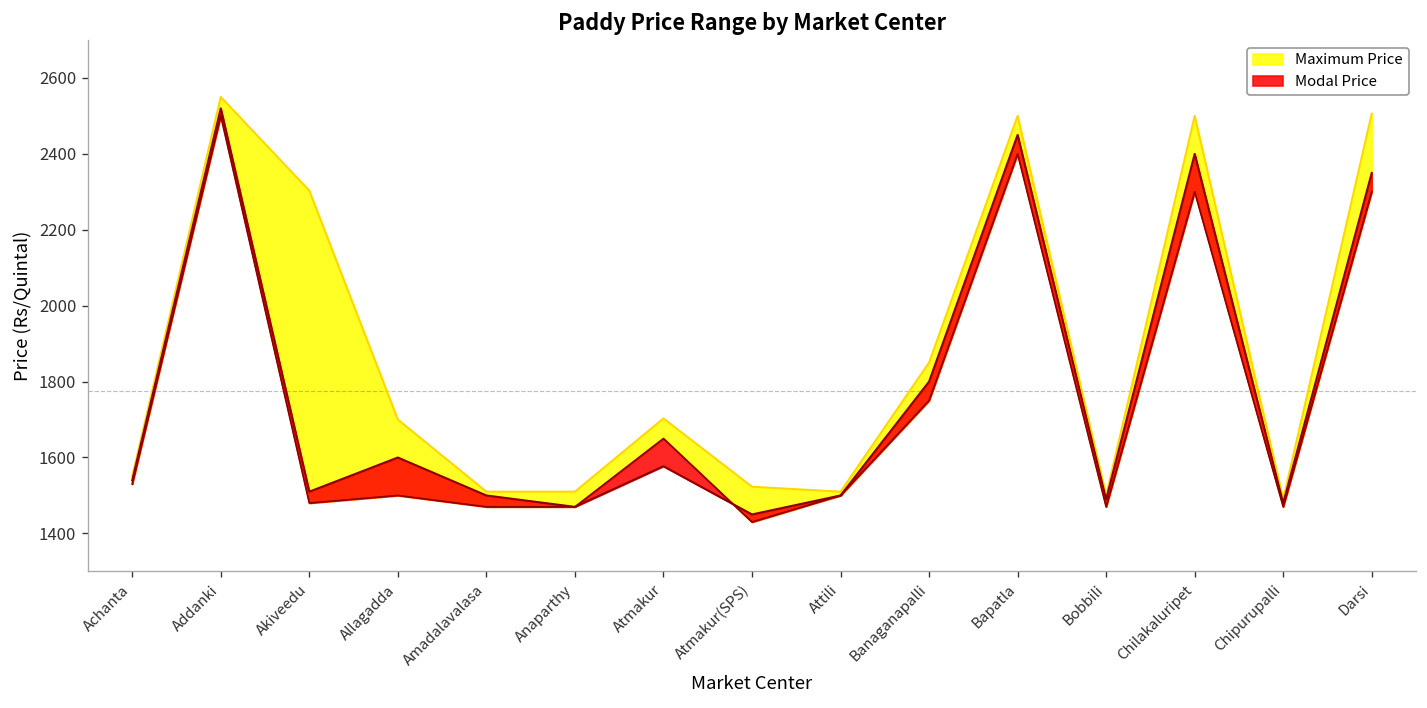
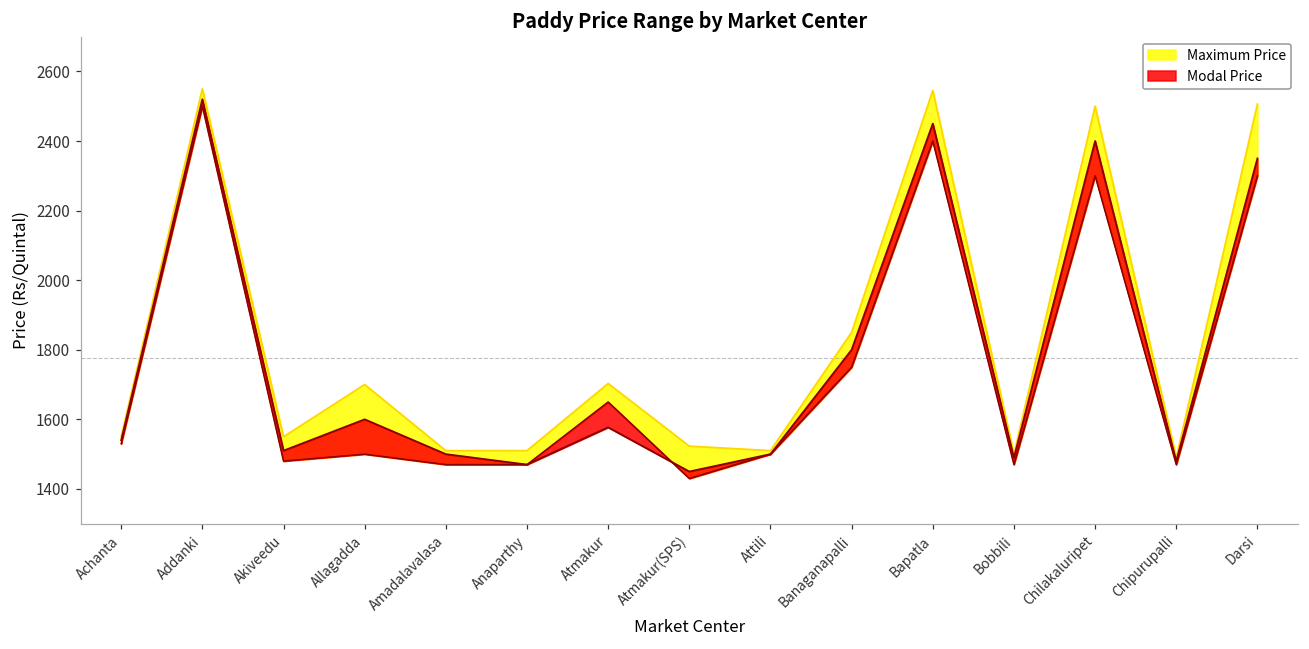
  {
    "Maximum Price": {
      "Achanta": 1550,
      "Addanki": 2550,
-     "Akiveedu": 2300,
+     "Akiveedu": 1550,
      "Allagadda": 1700,
      "Amadalavalasa": 1510,
      "Anaparthy": 1510,
      "Atmakur": 1700,
      "Atmakur(SPS)": 1520,
      "Attili": 1510,
      "Banaganapalli": 1850,
-     "Bapatla": 2500,
+     "Bapatla": 2550,
      "Bobbili": 1500,
      "Chilakaluripet": 2500,
      "Chipurupalli": 1490,
      "Darsi": 2510
    }
  }
